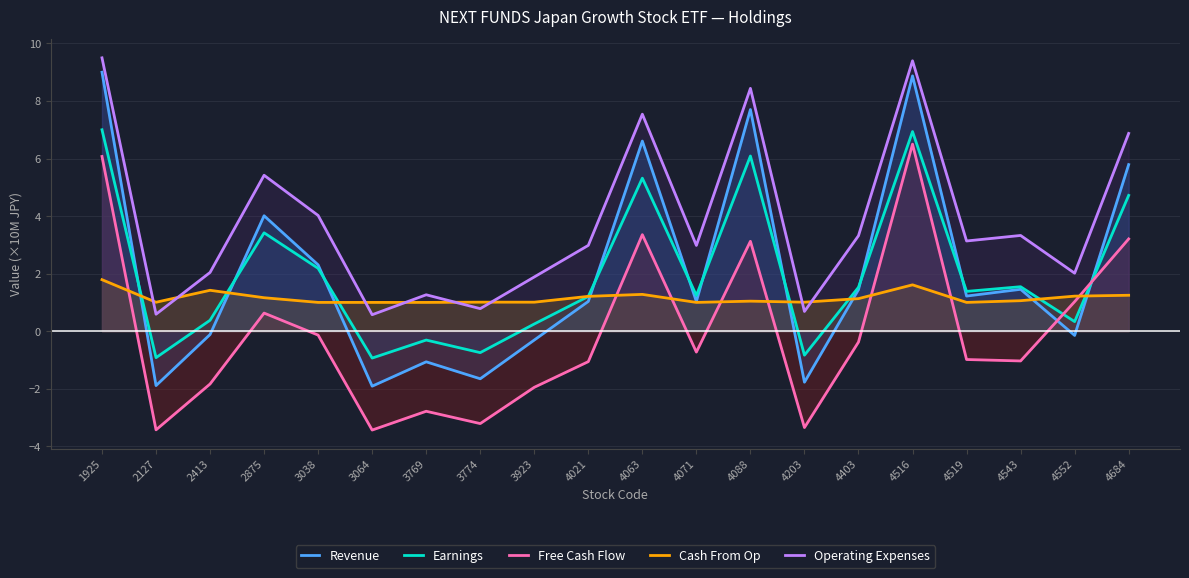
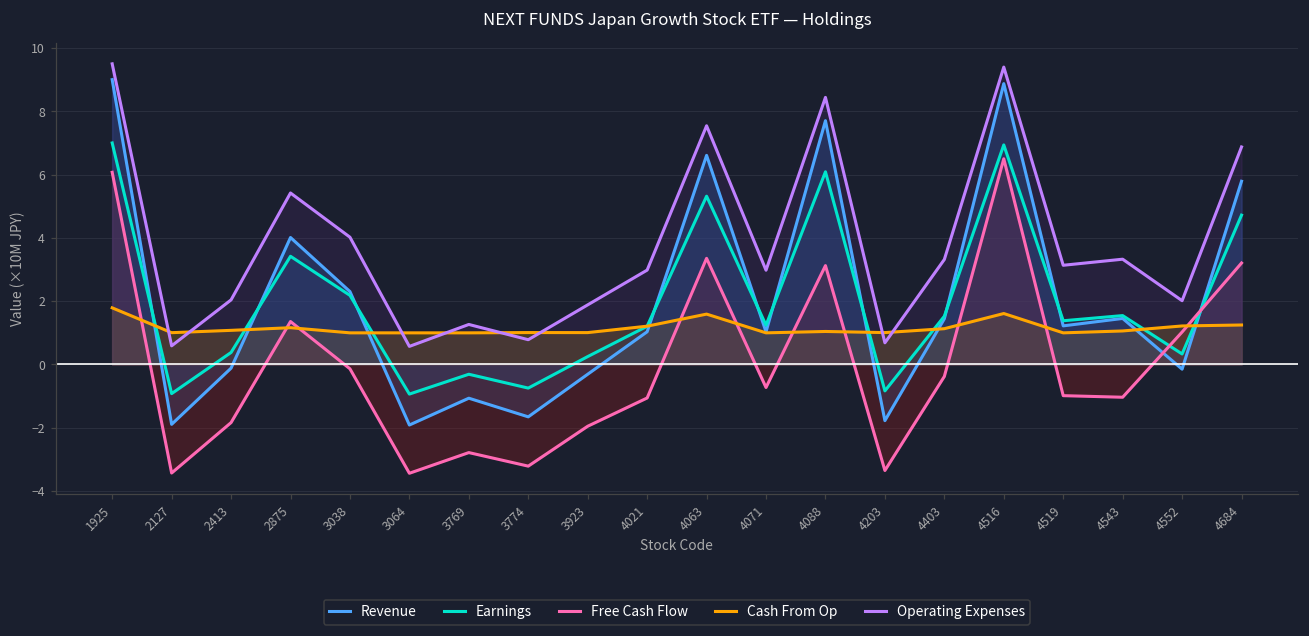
  {
    "Revenue": {
      "2127": -1.9,
      "2413": -0.1,
      "3064": -1.9,
      "3769": -1.1,
      "3774": -1.7,
      "3923": -0.3,
      "4203": -1.8,
      "4552": -0.1
    },
    "Earnings": {
      "2127": -0.9,
      "3064": -0.9,
      "3769": -0.3,
      "3774": -0.7,
      "4203": -0.8
    },
    "Free Cash Flow": {
      "2127": -3.4,
      "2413": -1.8,
-     "2875": 0.6,
+     "2875": 1.4,
      "3038": -0.1,
      "3064": -3.4,
      "3769": -2.8,
      "3774": -3.2,
      "3923": -2.0,
      "4021": -1.1,
      "4071": -0.7,
      "4203": -3.3,
      "4403": -0.4,
      "4519": -1.0,
      "4543": -1.0
    },
    "Cash From Op": {
      "1925": 1.8,
      "2127": 1.0,
-     "2413": 1.4,
+     "2413": 1.1,
      "2875": 1.2,
      "3038": 1.0,
      "3064": 1.0,
      "3769": 1.0,
      "3774": 1.0,
      "3923": 1.0,
-     "4063": 1.3,
+     "4063": 1.6,
      "4088": 1.0,
      "4203": 1.0,
      "4403": 1.1,
      "4516": 1.6,
      "4519": 1.0,
      "4543": 1.1,
      "4552": 1.2,
      "4684": 1.2
    },
    "Operating Expenses": {
      "1925": 9.5,
      "2127": 0.6,
      "2413": 2.0,
      "2875": 5.4,
      "3038": 4.0,
      "3064": 0.6,
      "3769": 1.3,
      "3774": 0.8,
      "3923": 1.9,
      "4021": 3.0,
      "4063": 7.5,
      "4071": 3.0,
      "4088": 8.4,
      "4203": 0.7,
      "4403": 3.3,
      "4516": 9.4,
      "4519": 3.1,
      "4543": 3.3,
      "4552": 2.0,
      "4684": 6.9
    }
  }
